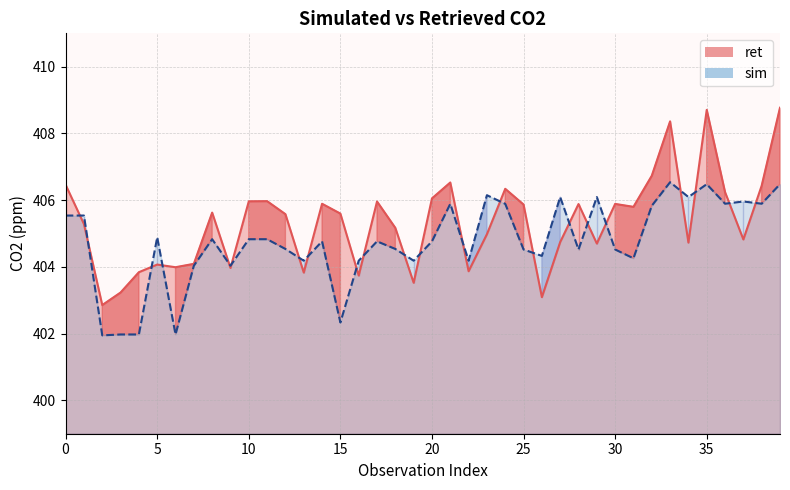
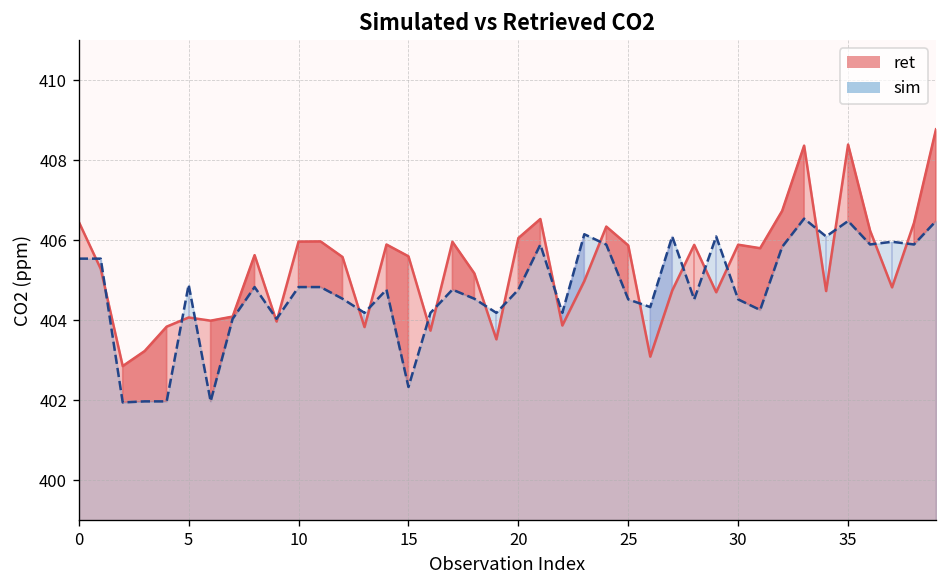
  {
    "ret": {
      "0": 406.5,
      "5": 404.1,
      "10": 406.0,
      "15": 405.6,
      "20": 406.1,
      "25": 405.9,
      "30": 405.9,
-     "35": 408.7
+     "35": 408.4
    },
    "sim": {
      "0": 405.5,
      "5": 404.9,
      "10": 404.8,
      "15": 402.3,
      "20": 404.8,
      "25": 404.5,
      "30": 404.5,
      "35": 406.5
    }
  }
